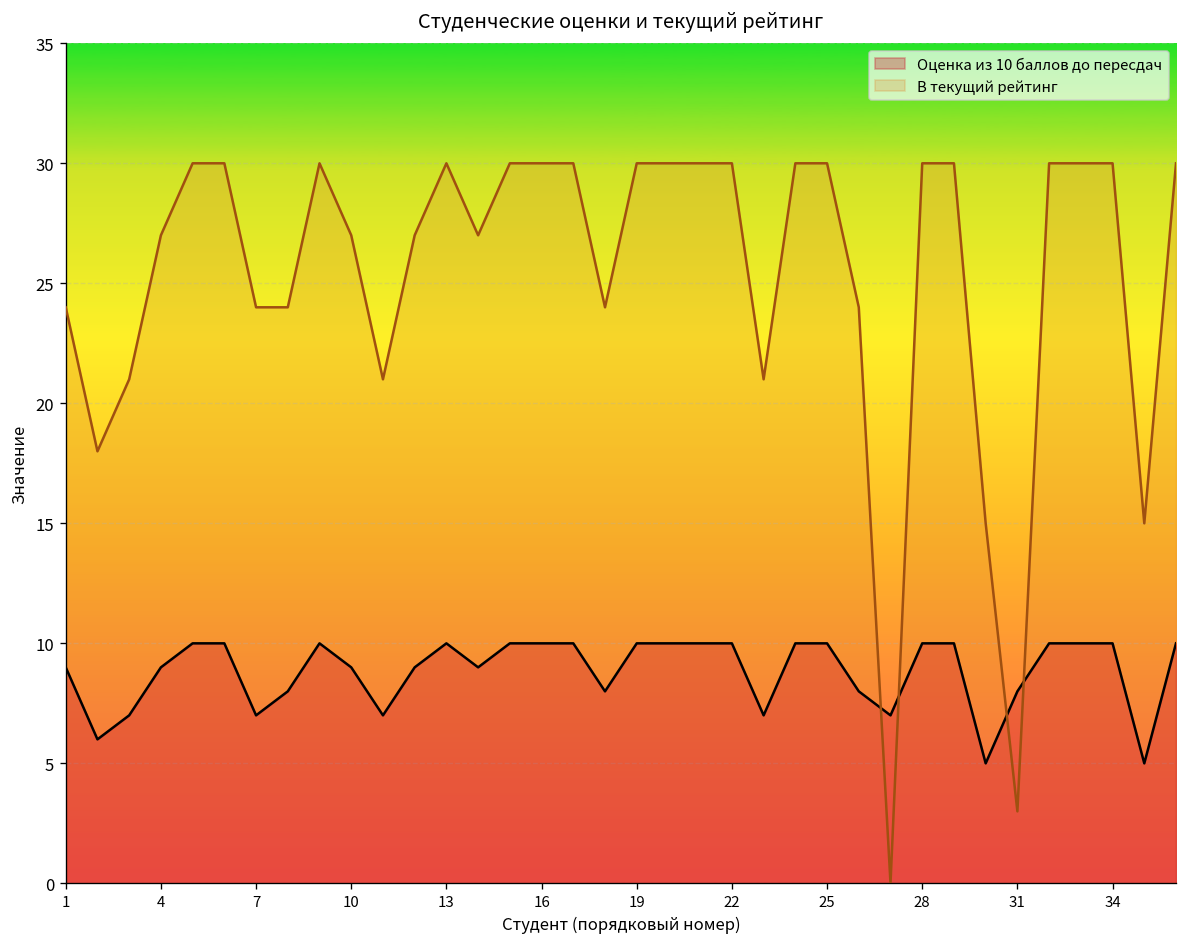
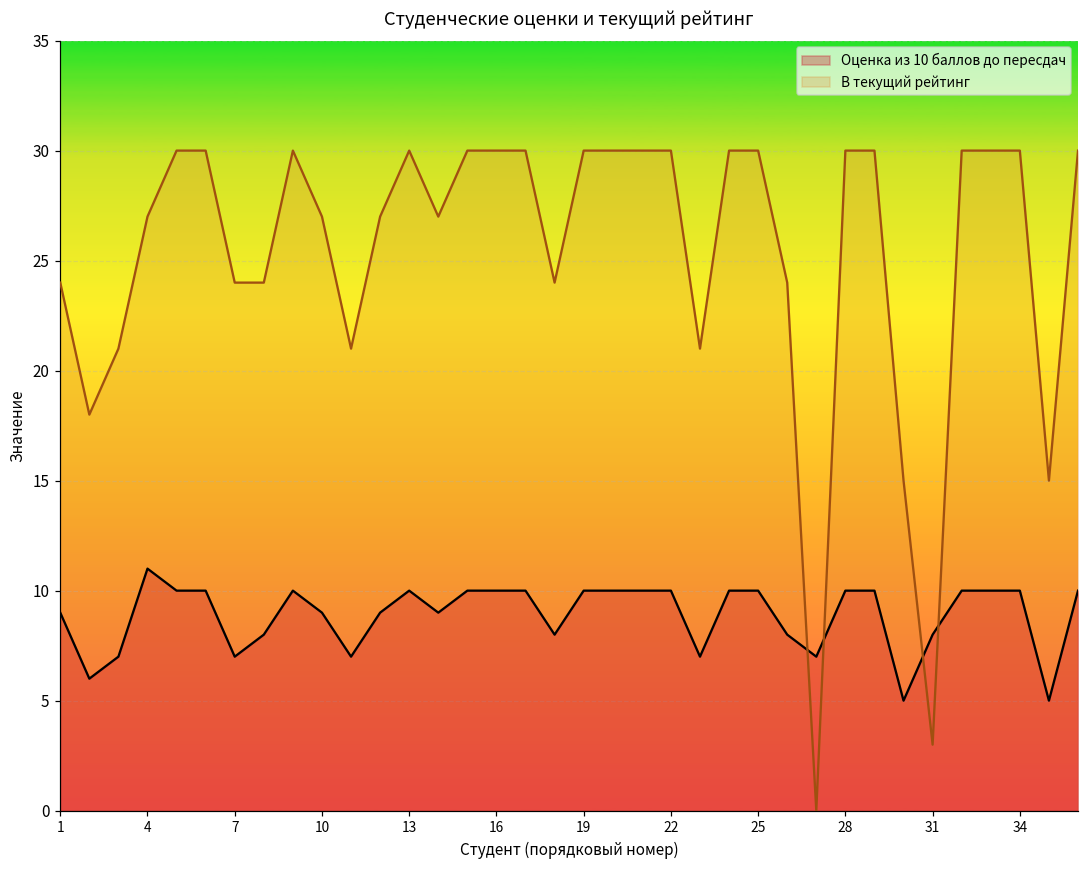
  {
    "Оценка из 10 баллов до пересдач": {
      "1": 9,
-     "4": 9,
+     "4": 11,
      "7": 7,
      "10": 9,
      "13": 10,
      "16": 10,
      "19": 10,
      "22": 10,
      "25": 10,
      "28": 10,
      "31": 8,
      "34": 10
    },
    "В текущий рейтинг": {
      "1": 24,
      "4": 27,
      "7": 24,
      "10": 27,
      "13": 30,
      "16": 30,
      "19": 30,
      "22": 30,
      "25": 30,
      "28": 30,
      "31": 3,
      "34": 30
    }
  }
